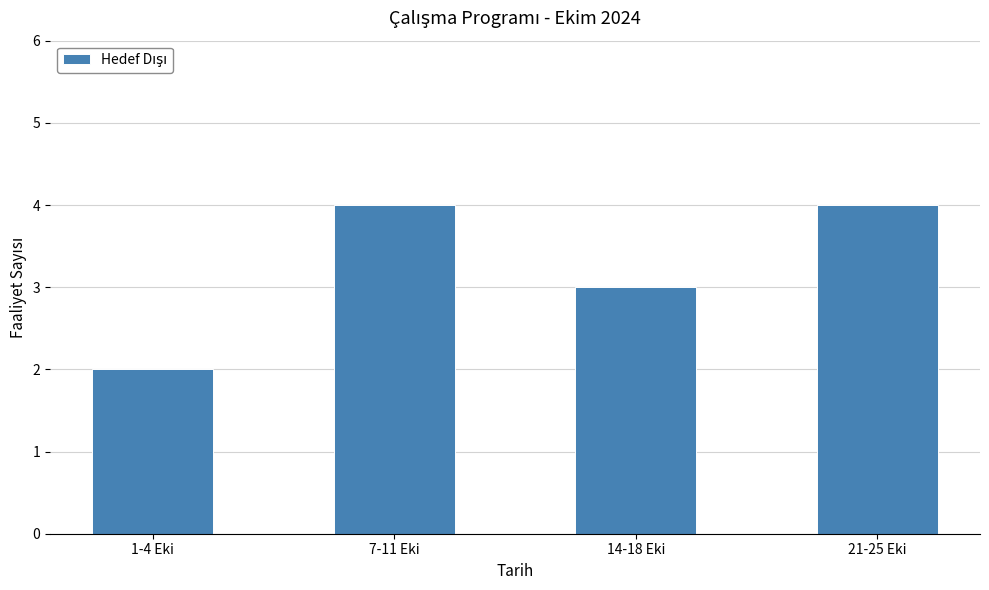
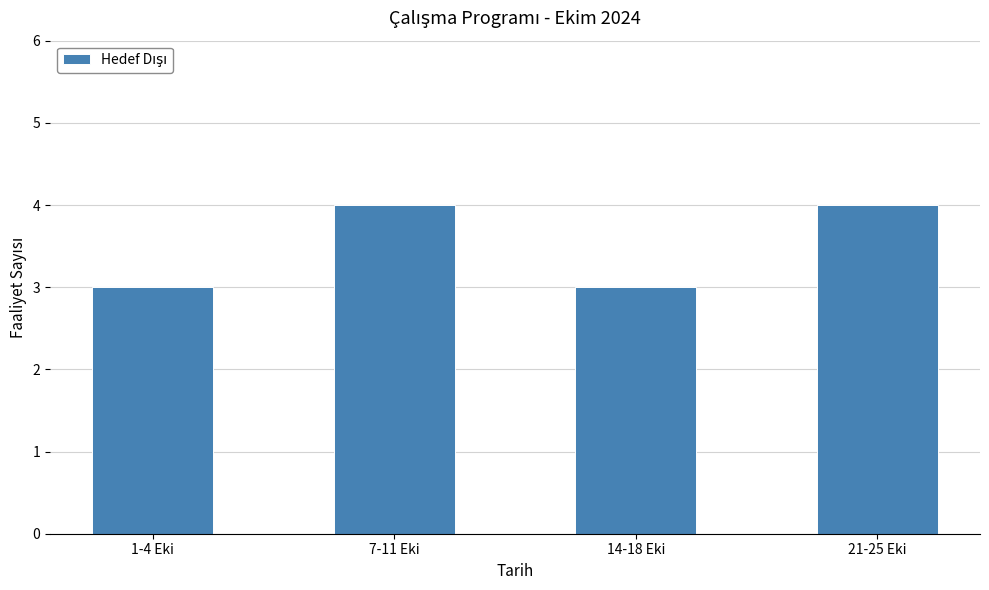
  {
-   "1-4 Eki": 2,
+   "1-4 Eki": 3,
    "7-11 Eki": 4,
    "14-18 Eki": 3,
    "21-25 Eki": 4
  }
